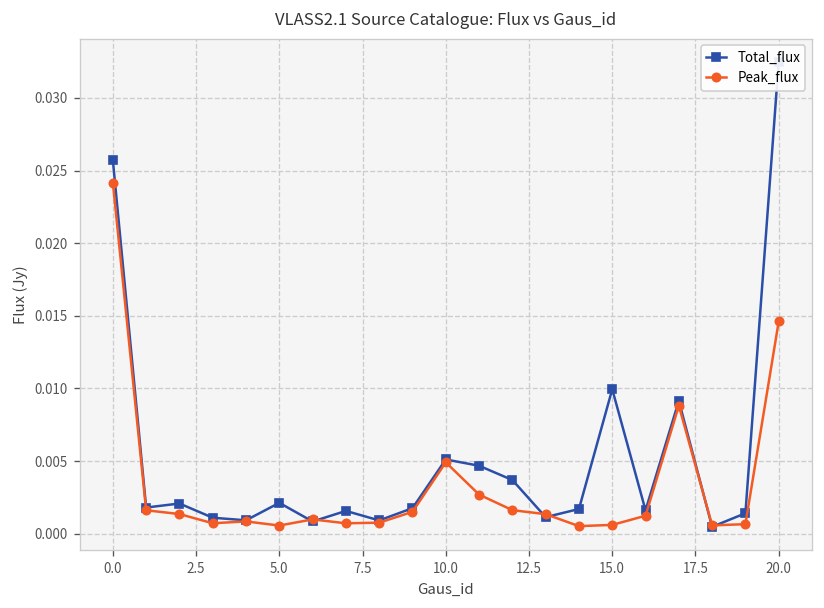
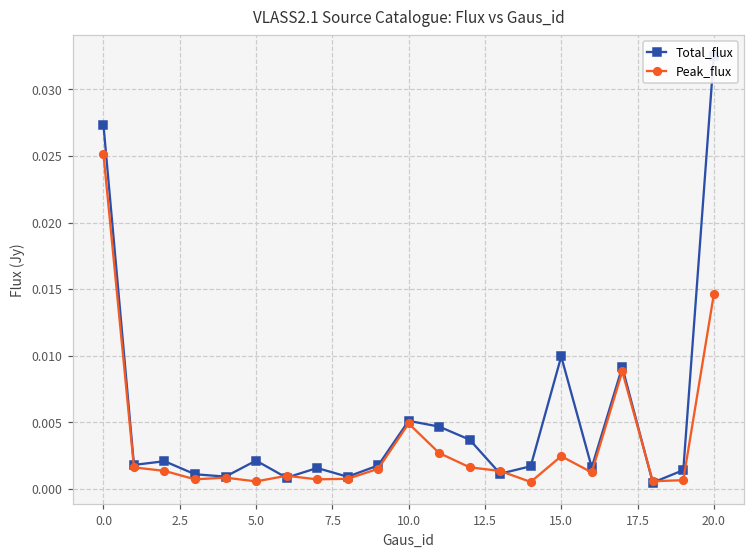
  {
    "Total_flux": {
-     "0.0": 0.0257,
+     "0.0": 0.0273,
      "5.0": 0.0021,
      "15.0": 0.0099
    },
    "Peak_flux": {
-     "0.0": 0.0242,
+     "0.0": 0.0251,
      "5.0": 0.0006,
-     "15.0": 0.0006,
+     "15.0": 0.0025,
      "20.0": 0.0146
    }
  }
